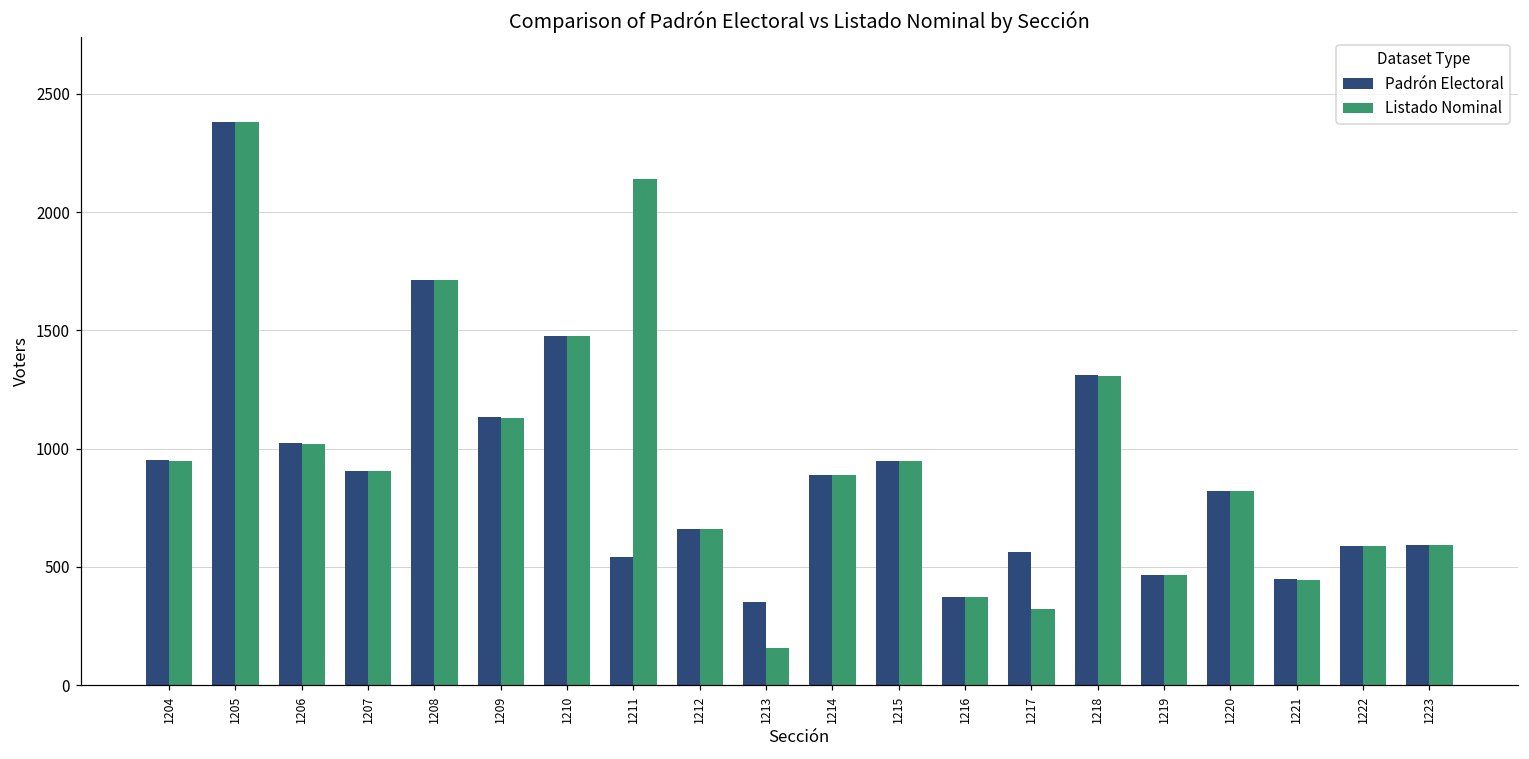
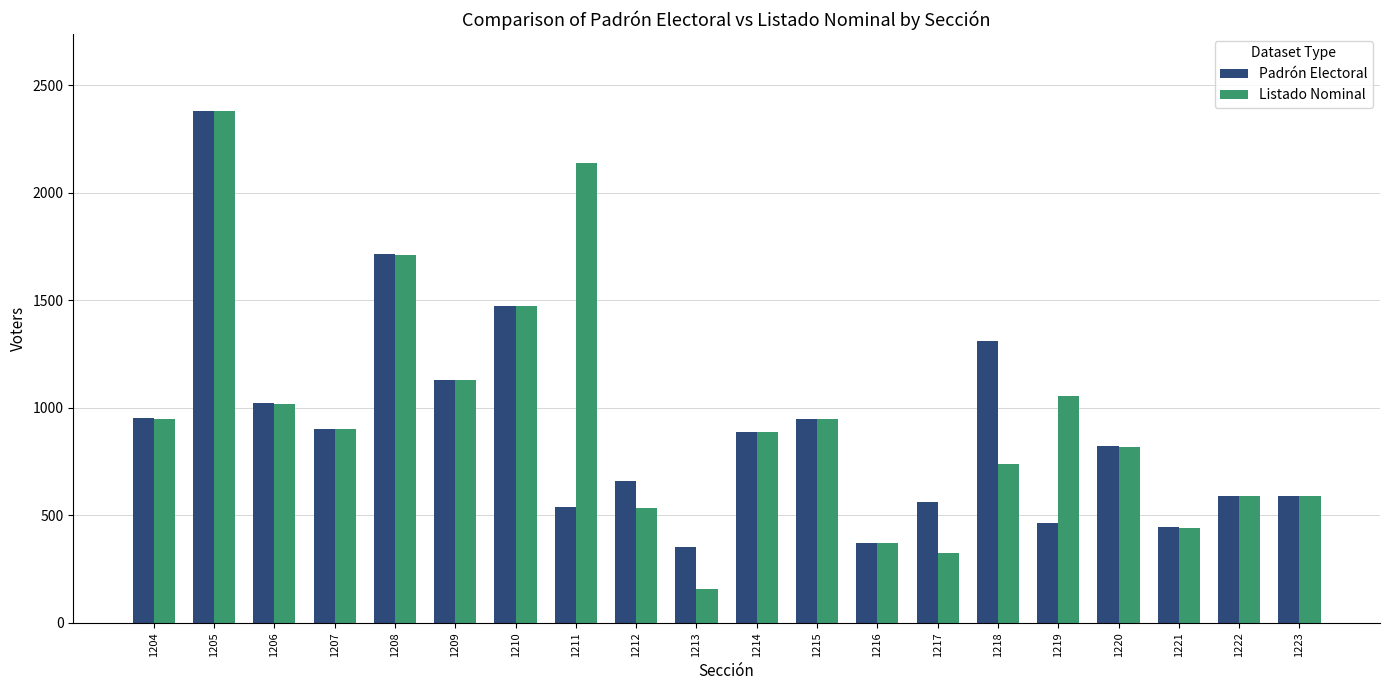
  {
    "Padrón Electoral": {
      "1204": 950,
      "1205": 2380,
      "1206": 1030,
      "1207": 900,
      "1208": 1720,
      "1209": 1130,
      "1210": 1480,
      "1211": 540,
      "1212": 660,
      "1213": 350,
      "1214": 890,
      "1215": 950,
      "1216": 370,
      "1217": 560,
      "1218": 1310,
      "1219": 460,
      "1220": 820,
      "1221": 450,
      "1222": 590,
      "1223": 590
    },
    "Listado Nominal": {
      "1204": 950,
      "1205": 2380,
      "1206": 1020,
      "1207": 900,
      "1208": 1710,
      "1209": 1130,
      "1210": 1480,
      "1211": 2140,
-     "1212": 660,
+     "1212": 540,
      "1213": 160,
      "1214": 890,
      "1215": 950,
      "1216": 370,
      "1217": 320,
-     "1218": 1310,
-     "1219": 460,
+     "1218": 740,
+     "1219": 1060,
      "1220": 820,
      "1221": 440,
      "1222": 590,
      "1223": 590
    }
  }
